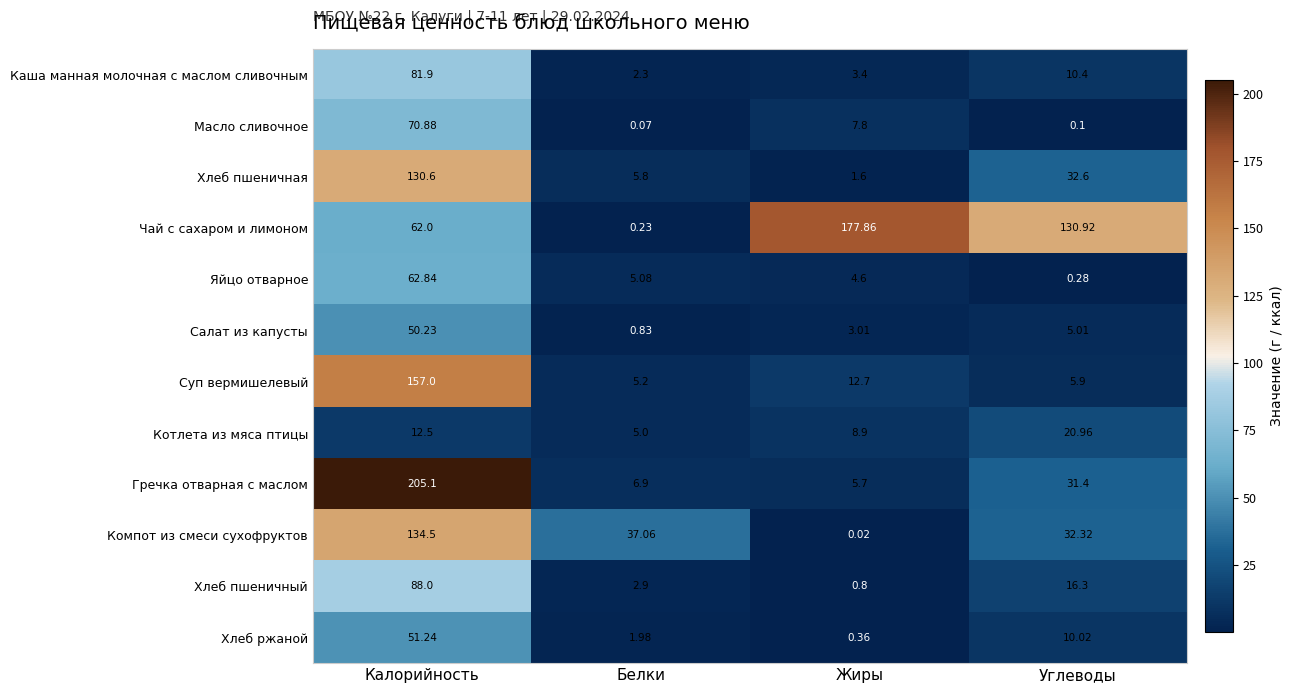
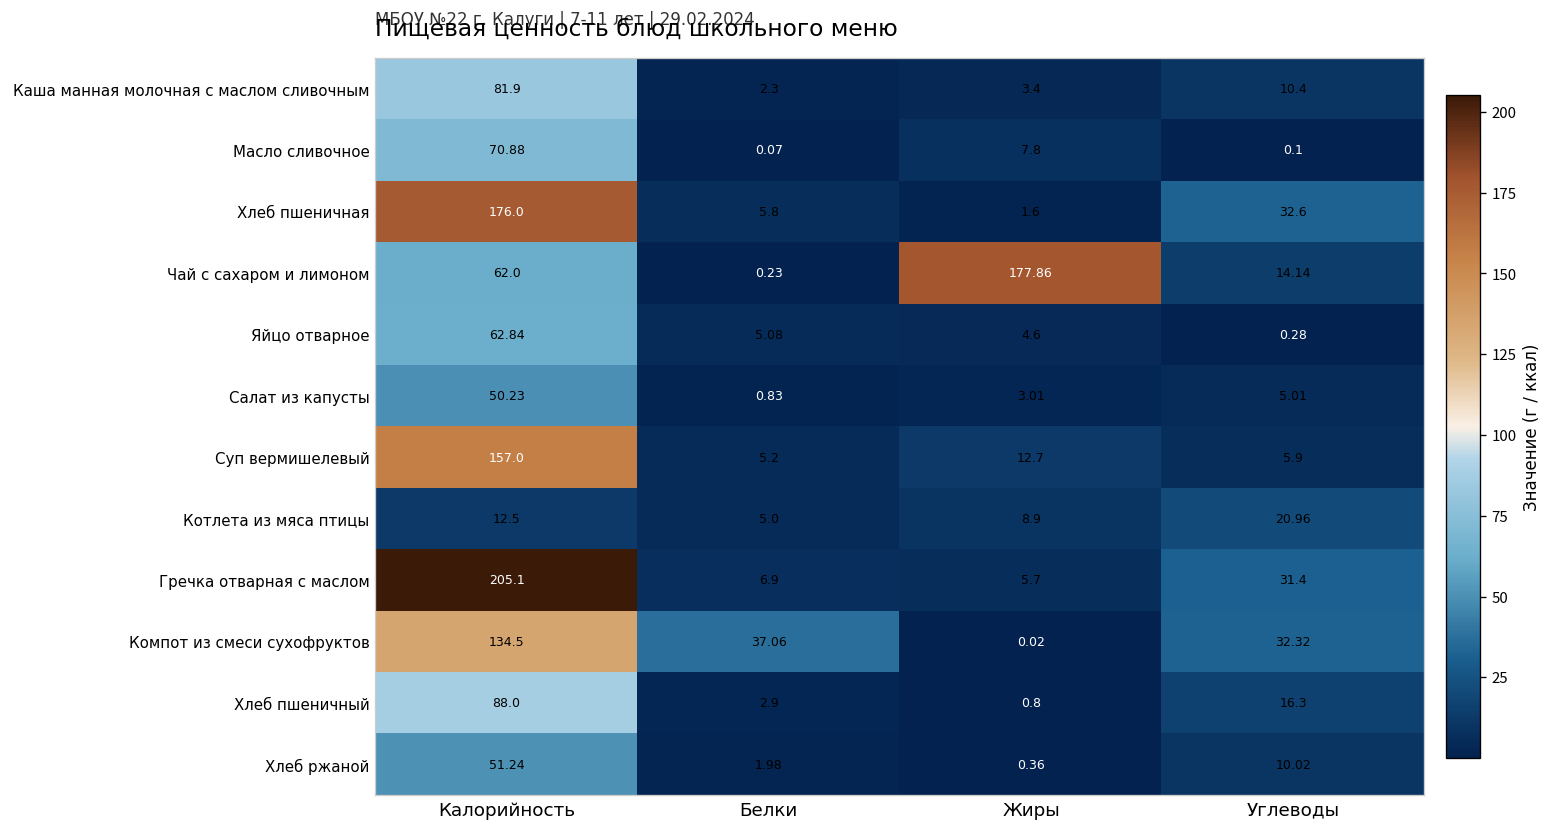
  {
    "Каша манная молочная с маслом сливочным": {
      "Калорийность": 81.9,
      "Белки": 2.3,
      "Жиры": 3.4,
      "Углеводы": 10.4
    },
    "Масло сливочное": {
      "Калорийность": 70.88,
      "Белки": 0.07,
      "Жиры": 7.8,
      "Углеводы": 0.1
    },
    "Хлеб пшеничная": {
-     "Калорийность": 130.6,
+     "Калорийность": 176.0,
      "Белки": 5.8,
      "Жиры": 1.6,
      "Углеводы": 32.6
    },
    "Чай с сахаром и лимоном": {
      "Калорийность": 62.0,
      "Белки": 0.23,
      "Жиры": 177.86,
-     "Углеводы": 130.92
+     "Углеводы": 14.14
    },
    "Яйцо отварное": {
      "Калорийность": 62.84,
      "Белки": 5.08,
      "Жиры": 4.6,
      "Углеводы": 0.28
    },
    "Салат из капусты": {
      "Калорийность": 50.23,
      "Белки": 0.83,
      "Жиры": 3.01,
      "Углеводы": 5.01
    },
    "Суп вермишелевый": {
      "Калорийность": 157.0,
      "Белки": 5.2,
      "Жиры": 12.7,
      "Углеводы": 5.9
    },
    "Котлета из мяса птицы": {
      "Калорийность": 12.5,
      "Белки": 5.0,
      "Жиры": 8.9,
      "Углеводы": 20.96
    },
    "Гречка отварная с маслом": {
      "Калорийность": 205.1,
      "Белки": 6.9,
      "Жиры": 5.7,
      "Углеводы": 31.4
    },
    "Компот из смеси сухофруктов": {
      "Калорийность": 134.5,
      "Белки": 37.06,
      "Жиры": 0.02,
      "Углеводы": 32.32
    },
    "Хлеб пшеничный": {
      "Калорийность": 88.0,
      "Белки": 2.9,
      "Жиры": 0.8,
      "Углеводы": 16.3
    },
    "Хлеб ржаной": {
      "Калорийность": 51.24,
      "Белки": 1.98,
      "Жиры": 0.36,
      "Углеводы": 10.02
    }
  }
